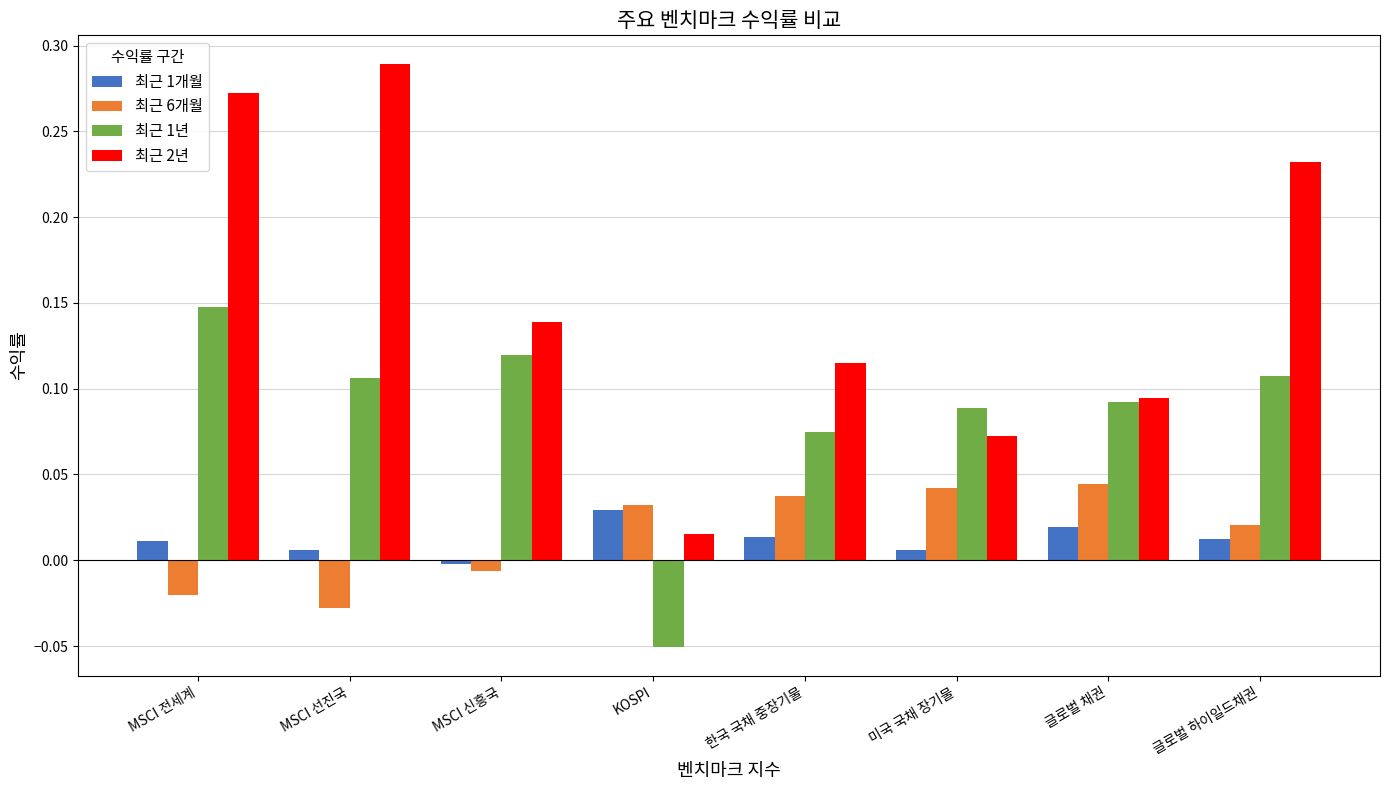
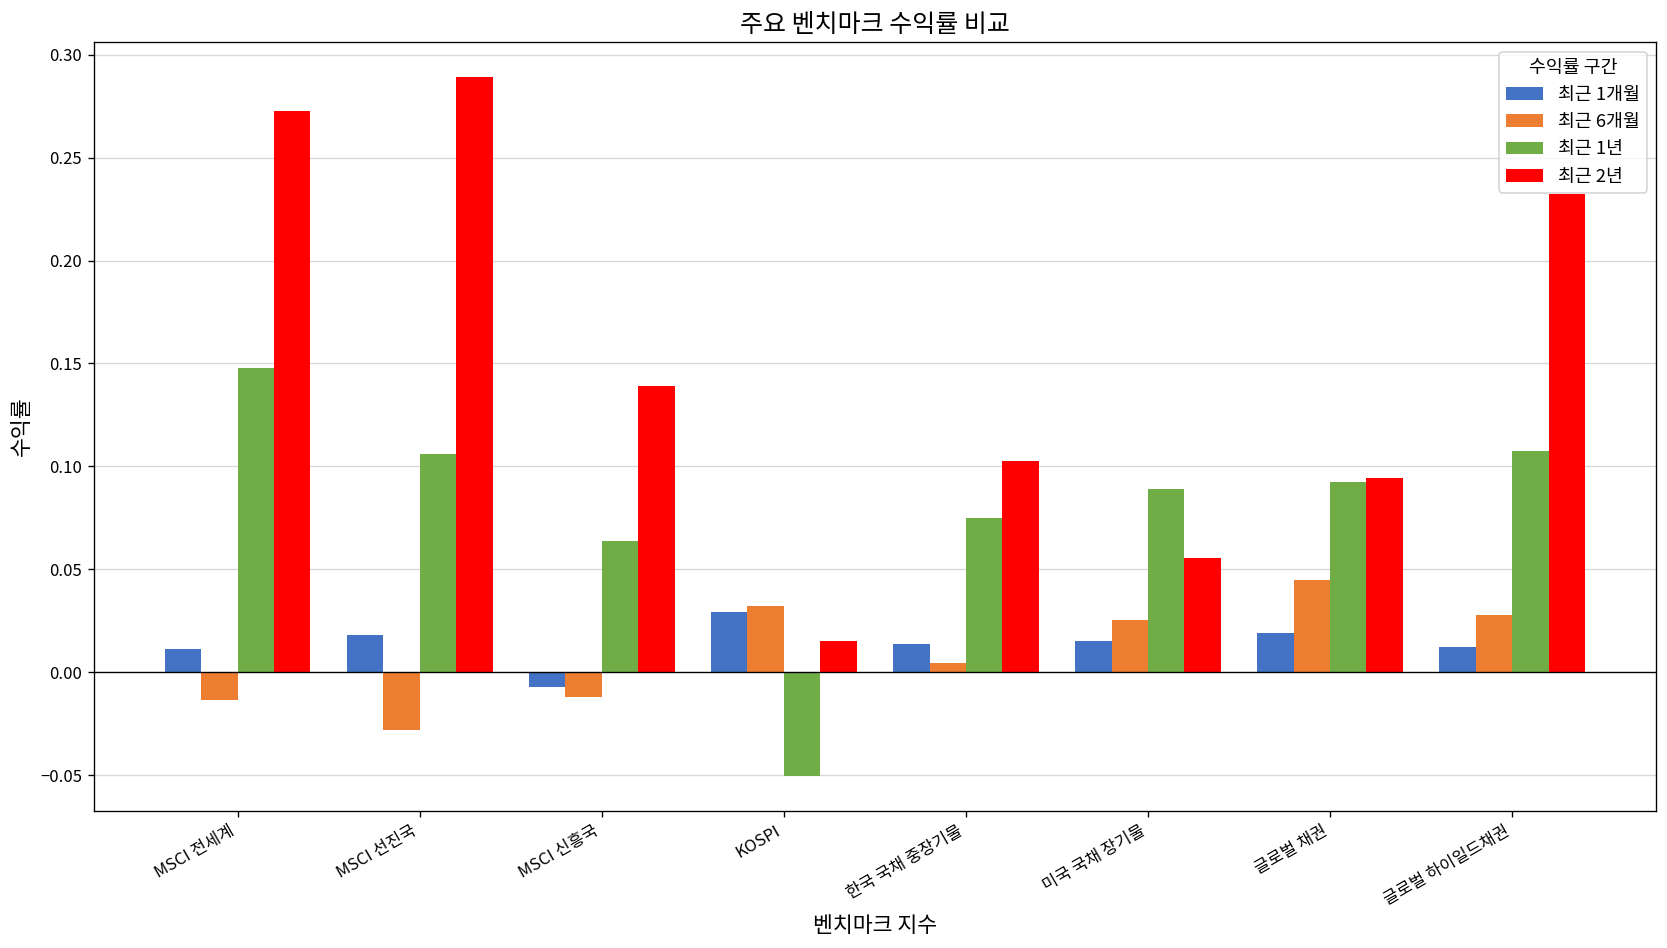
  {
    "최근 1개월": {
      "MSCI 전세계": 0.011,
-     "MSCI 선진국": 0.006,
-     "MSCI 신흥국": -0.002,
+     "MSCI 선진국": 0.018,
+     "MSCI 신흥국": -0.007,
      "KOSPI": 0.029,
      "한국 국채 중장기물": 0.014,
-     "미국 국채 장기물": 0.006,
+     "미국 국채 장기물": 0.015,
      "글로벌 채권": 0.019,
      "글로벌 하이일드채권": 0.012
    },
    "최근 6개월": {
-     "MSCI 전세계": -0.020,
+     "MSCI 전세계": -0.013,
      "MSCI 선진국": -0.028,
-     "MSCI 신흥국": -0.007,
+     "MSCI 신흥국": -0.012,
      "KOSPI": 0.032,
-     "한국 국채 중장기물": 0.037,
-     "미국 국채 장기물": 0.042,
+     "한국 국채 중장기물": 0.004,
+     "미국 국채 장기물": 0.025,
      "글로벌 채권": 0.045,
-     "글로벌 하이일드채권": 0.020
+     "글로벌 하이일드채권": 0.028
    },
    "최근 1년": {
      "MSCI 전세계": 0.148,
      "MSCI 선진국": 0.106,
-     "MSCI 신흥국": 0.119,
+     "MSCI 신흥국": 0.064,
      "KOSPI": -0.050,
      "한국 국채 중장기물": 0.075,
      "미국 국채 장기물": 0.089,
      "글로벌 채권": 0.092,
      "글로벌 하이일드채권": 0.108
    },
    "최근 2년": {
      "MSCI 전세계": 0.273,
      "MSCI 선진국": 0.289,
      "MSCI 신흥국": 0.139,
      "KOSPI": 0.015,
-     "한국 국채 중장기물": 0.115,
-     "미국 국채 장기물": 0.072,
+     "한국 국채 중장기물": 0.103,
+     "미국 국채 장기물": 0.056,
      "글로벌 채권": 0.094,
      "글로벌 하이일드채권": 0.232
    }
  }
